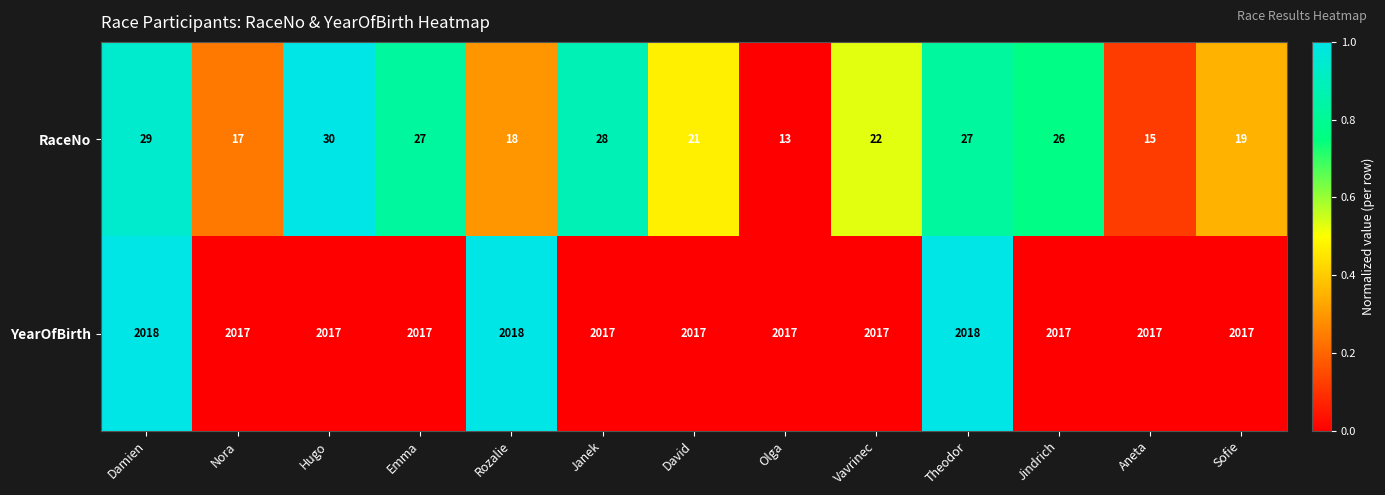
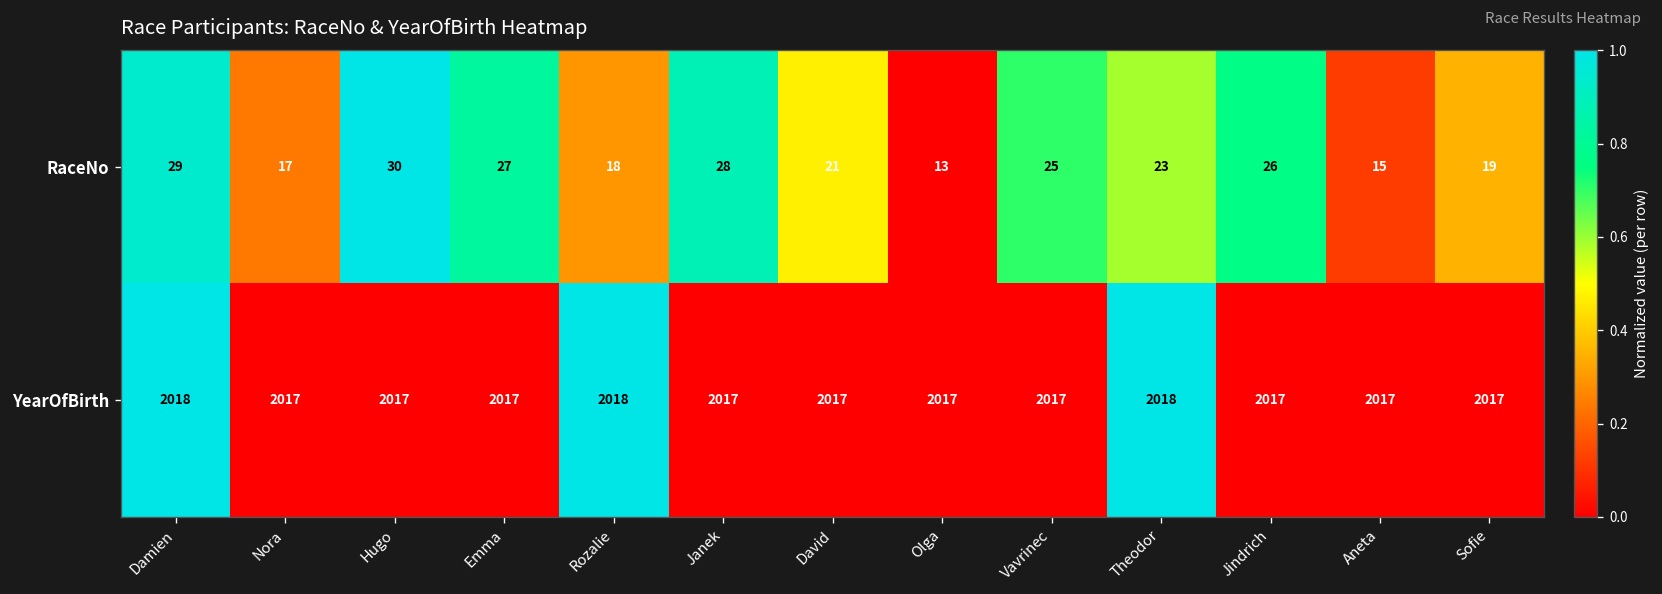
  {
    "RaceNo": {
      "Damien": 29,
      "Nora": 17,
      "Hugo": 30,
      "Emma": 27,
      "Rozalie": 18,
      "Janek": 28,
      "David": 21,
      "Olga": 13,
-     "Vavrinec": 22,
-     "Theodor": 27,
+     "Vavrinec": 25,
+     "Theodor": 23,
      "Jindrich": 26,
      "Aneta": 15,
      "Sofie": 19
    },
    "YearOfBirth": {
      "Damien": 2018,
      "Nora": 2017,
      "Hugo": 2017,
      "Emma": 2017,
      "Rozalie": 2018,
      "Janek": 2017,
      "David": 2017,
      "Olga": 2017,
      "Vavrinec": 2017,
      "Theodor": 2018,
      "Jindrich": 2017,
      "Aneta": 2017,
      "Sofie": 2017
    }
  }
